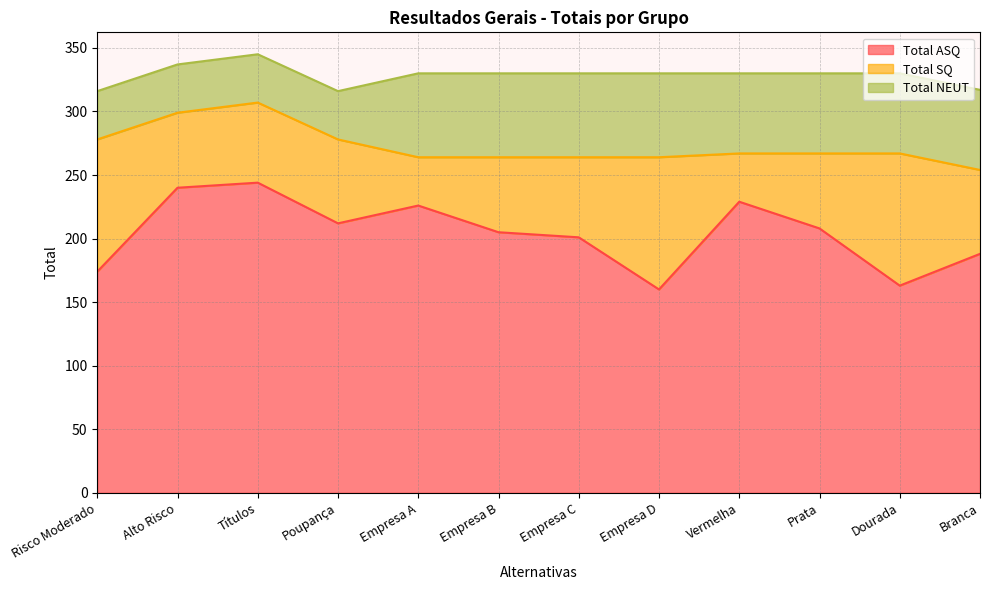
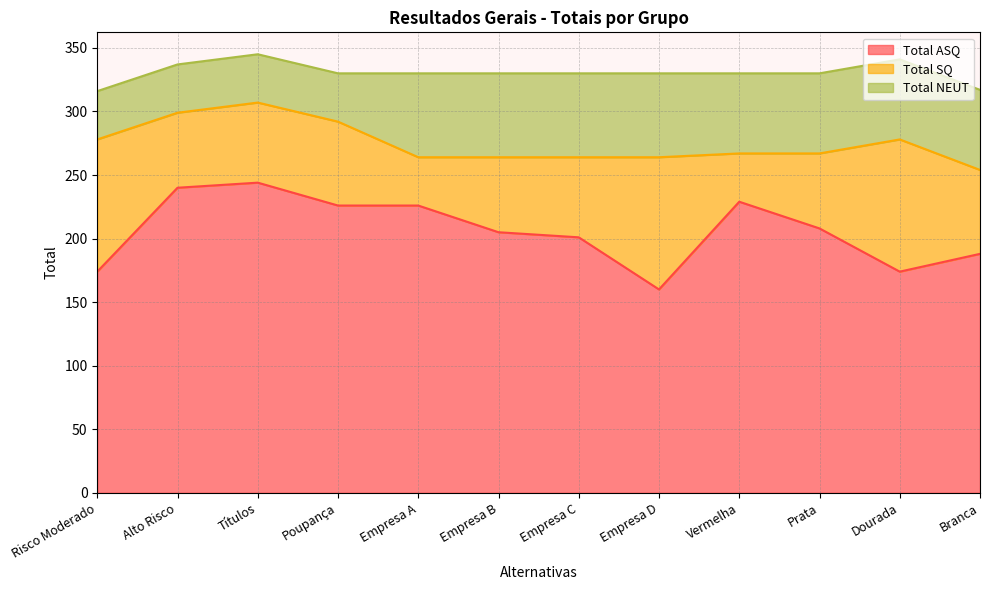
  {
    "Total ASQ": {
      "Risco Moderado": 174,
      "Alto Risco": 240,
      "Títulos": 244,
-     "Poupança": 212,
+     "Poupança": 226,
      "Empresa A": 226,
      "Empresa B": 205,
      "Empresa C": 201,
      "Empresa D": 160,
      "Vermelha": 229,
      "Prata": 208,
-     "Dourada": 163,
+     "Dourada": 174,
      "Branca": 188
    },
    "Total SQ": {
      "Risco Moderado": 104,
      "Alto Risco": 59,
      "Títulos": 63,
      "Poupança": 66,
      "Empresa A": 38,
      "Empresa B": 59,
      "Empresa C": 63,
      "Empresa D": 104,
      "Vermelha": 38,
      "Prata": 59,
      "Dourada": 104,
      "Branca": 66
    },
    "Total NEUT": {
      "Risco Moderado": 38,
      "Alto Risco": 38,
      "Títulos": 38,
      "Poupança": 38,
      "Empresa A": 66,
      "Empresa B": 66,
      "Empresa C": 66,
      "Empresa D": 66,
      "Vermelha": 63,
      "Prata": 63,
      "Branca": 63
    }
  }
